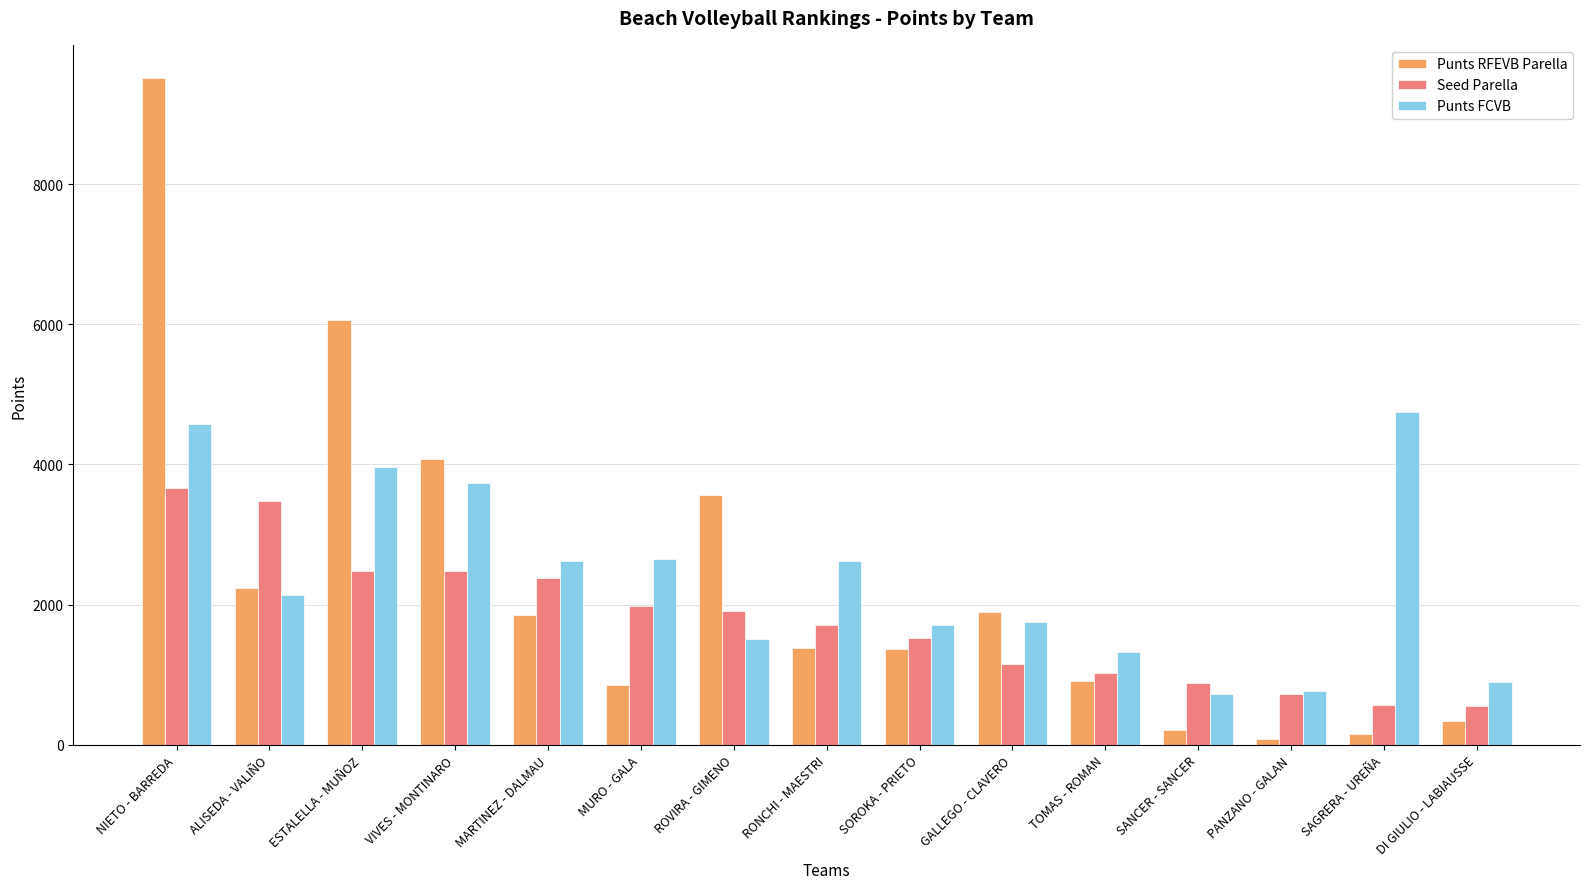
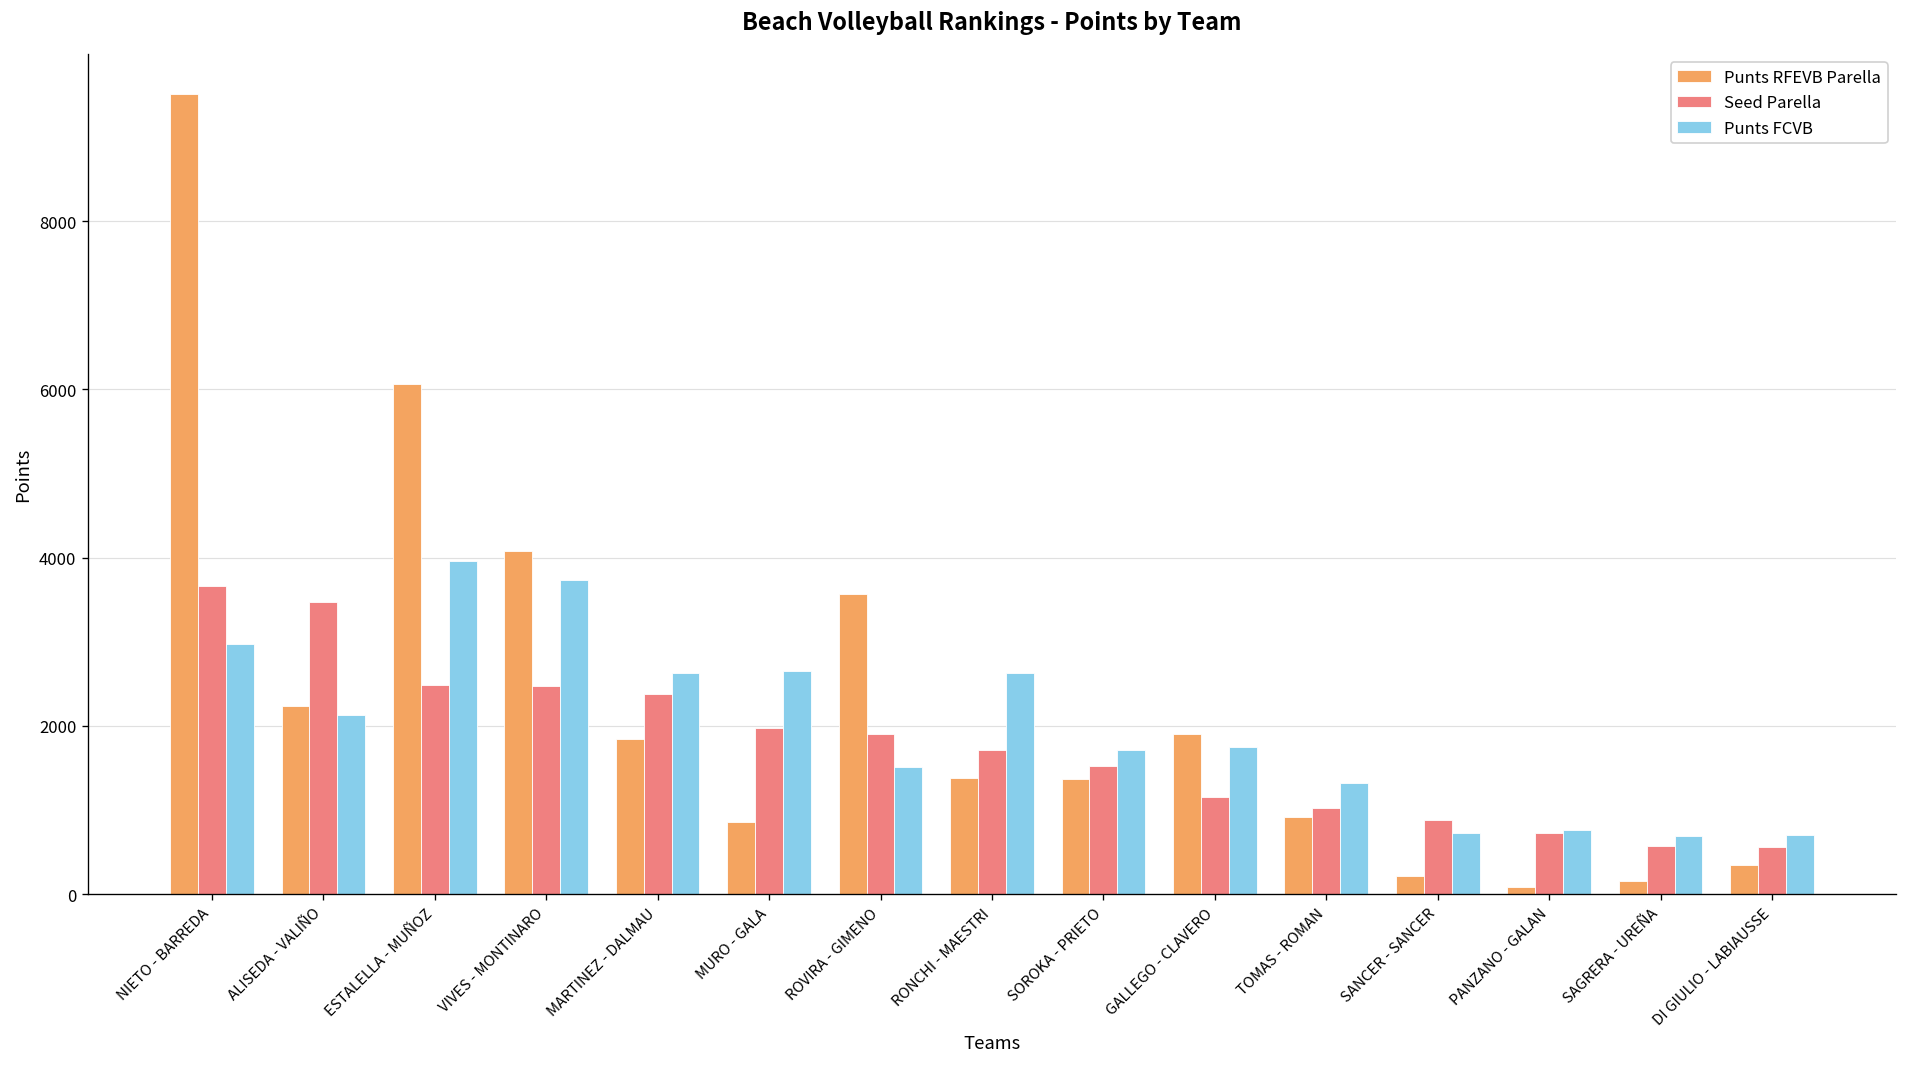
  {
    "Punts FCVB": {
-     "NIETO - BARREDA": 4600,
+     "NIETO - BARREDA": 3000,
      "ALISEDA - VALIÑO": 2100,
      "ESTALELLA - MUÑOZ": 4000,
      "VIVES - MONTINARO": 3700,
      "MARTINEZ - DALMAU": 2600,
      "MURO - GALA": 2700,
      "ROVIRA - GIMENO": 1500,
      "RONCHI - MAESTRI": 2600,
      "SOROKA - PRIETO": 1700,
      "GALLEGO - CLAVERO": 1800,
      "TOMAS - ROMAN": 1300,
      "SANCER - SANCER": 700,
      "PANZANO - GALAN": 800,
-     "SAGRERA - UREÑA": 4700,
-     "DI GIULIO - LABIAUSSE": 900
+     "SAGRERA - UREÑA": 700,
+     "DI GIULIO - LABIAUSSE": 700
    }
  }
